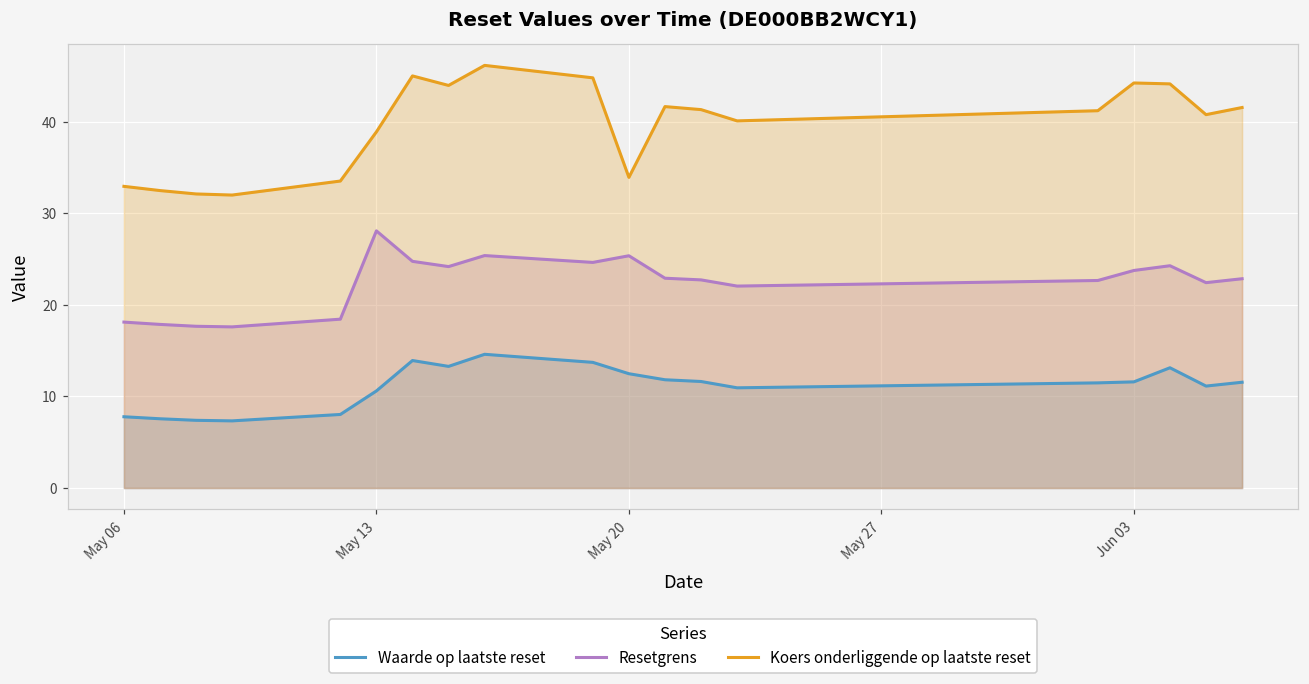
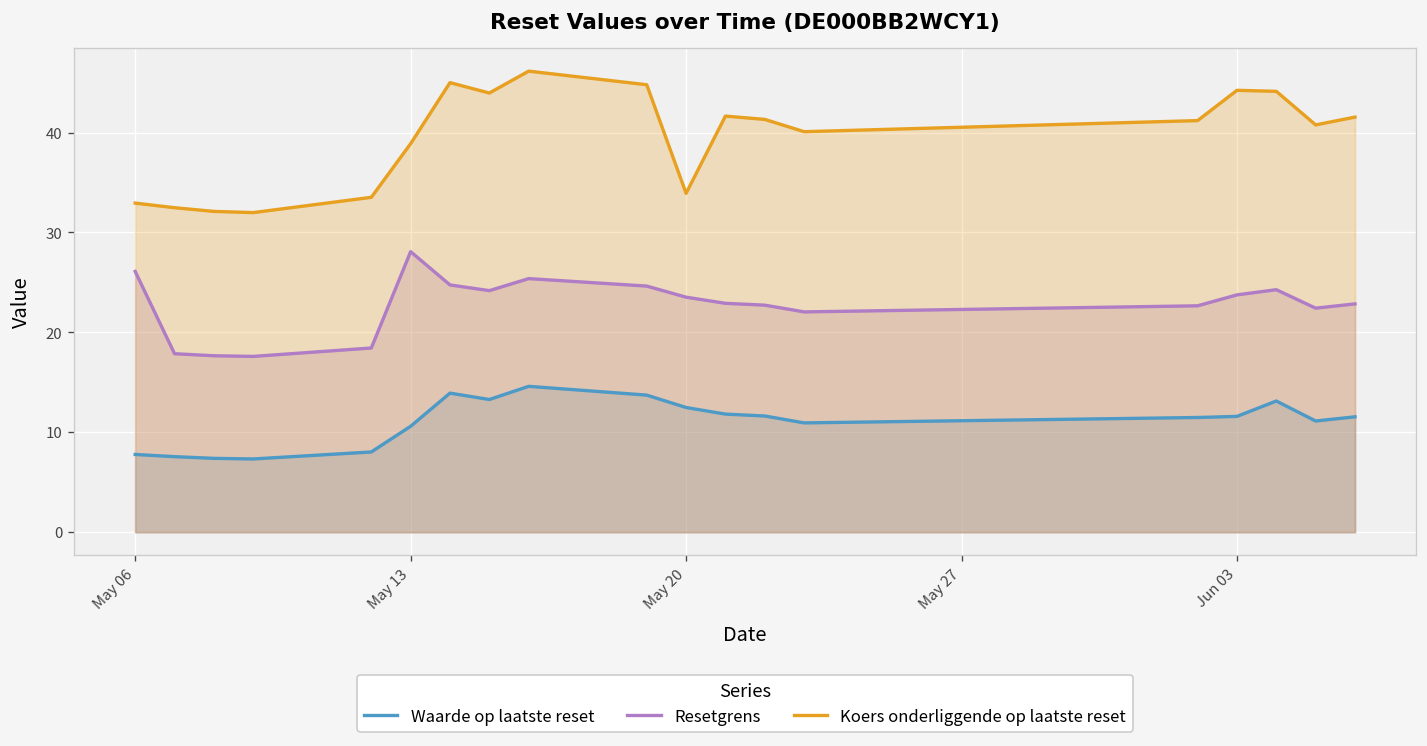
  {
    "Waarde op laatste reset": {
      "May 06": 8,
      "May 13": 11,
      "May 20": 12,
      "Jun 03": 12
    },
    "Resetgrens": {
-     "May 06": 18,
+     "May 06": 26,
      "May 13": 28,
-     "May 20": 25,
+     "May 20": 24,
      "Jun 03": 24
    },
    "Koers onderliggende op laatste reset": {
      "May 06": 33,
      "May 13": 39,
      "May 20": 34,
      "Jun 03": 44
    }
  }
